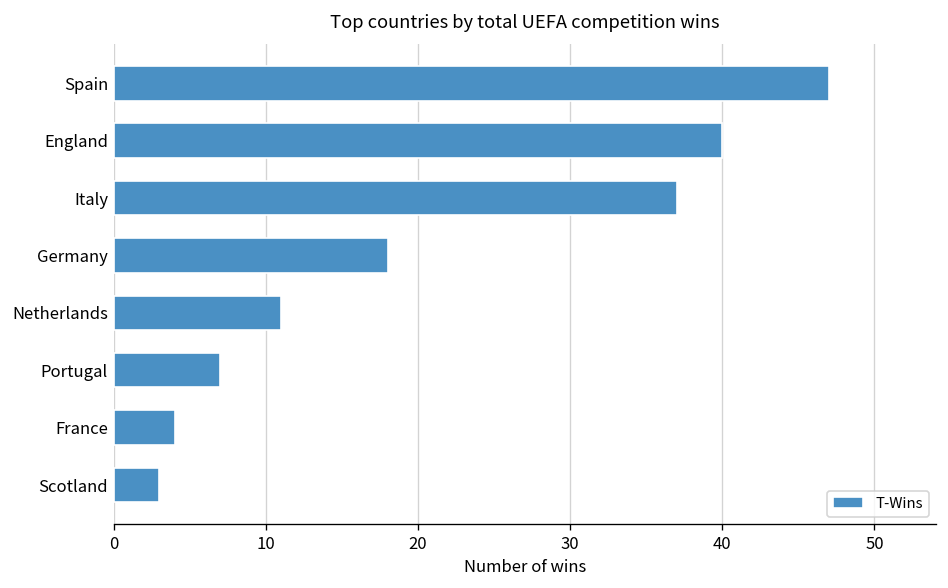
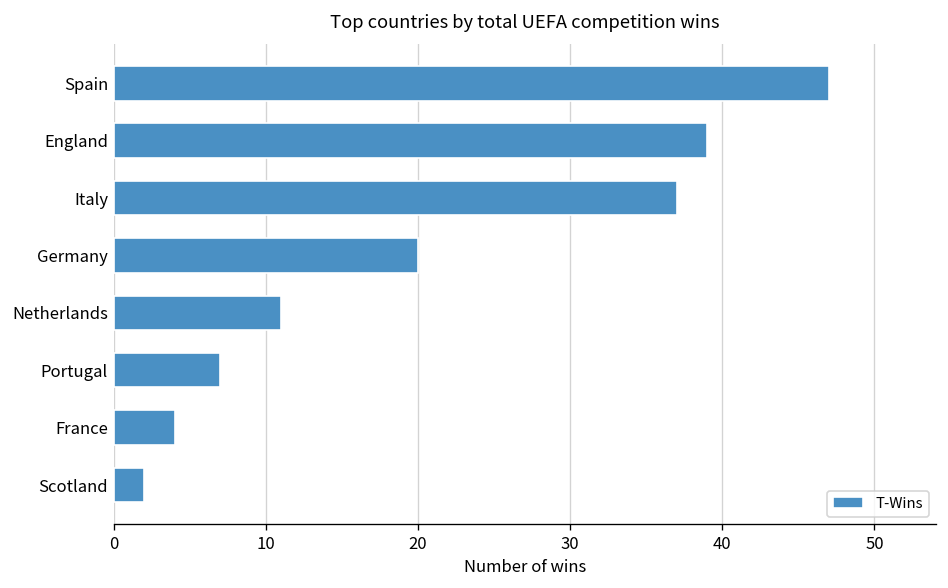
  {
    "Spain": 47,
-   "England": 40,
+   "England": 39,
    "Italy": 37,
-   "Germany": 18,
+   "Germany": 20,
    "Netherlands": 11,
    "Portugal": 7,
    "France": 4,
-   "Scotland": 3
+   "Scotland": 2
  }
